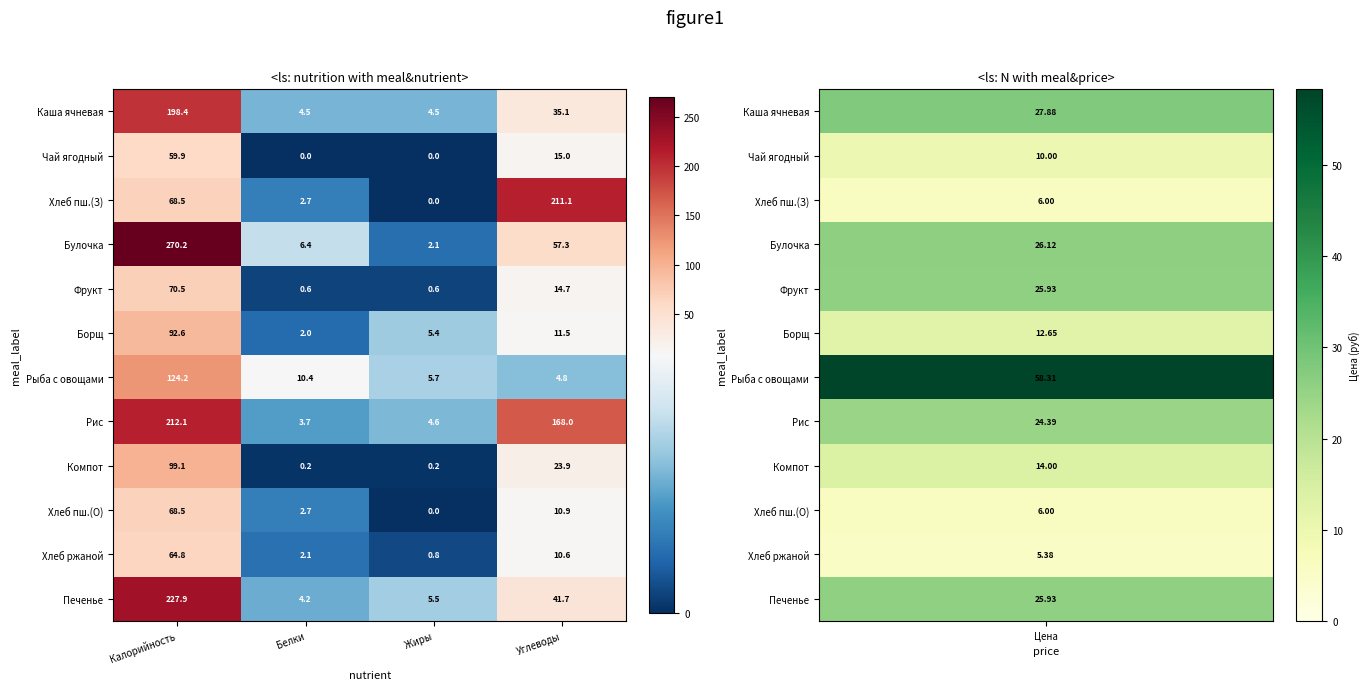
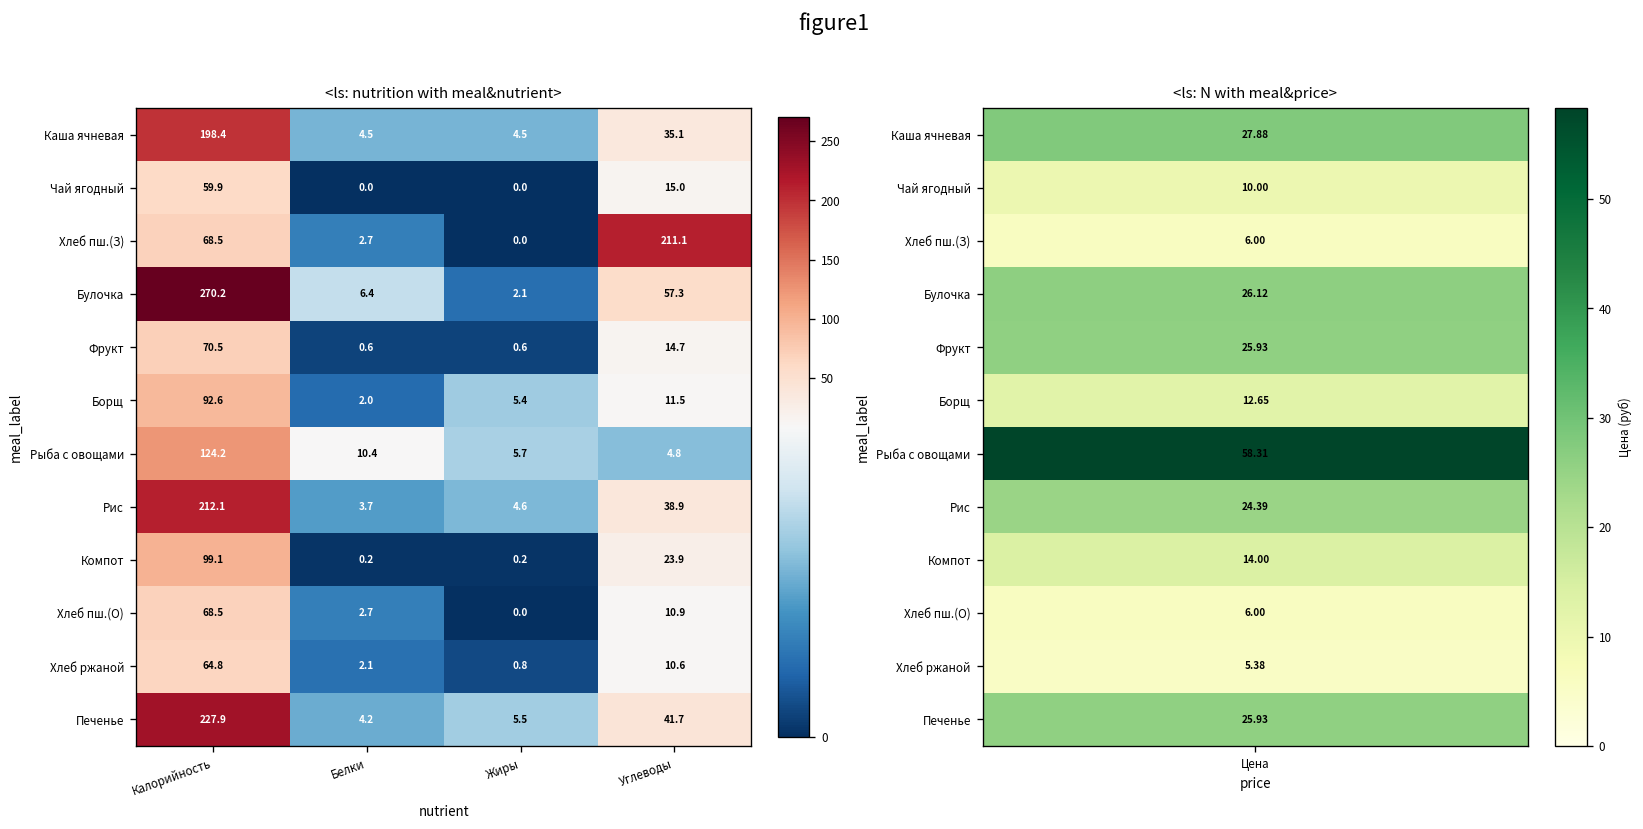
  {
    "<ls: nutrition with meal&nutrient>": {
      "Каша ячневая": {
        "Калорийность": 198.4,
        "Белки": 4.5,
        "Жиры": 4.5,
        "Углеводы": 35.1
      },
      "Чай ягодный": {
        "Калорийность": 59.9,
        "Белки": 0.0,
        "Жиры": 0.0,
        "Углеводы": 15.0
      },
      "Хлеб пш.(З)": {
        "Калорийность": 68.5,
        "Белки": 2.7,
        "Жиры": 0.0,
        "Углеводы": 211.1
      },
      "Булочка": {
        "Калорийность": 270.2,
        "Белки": 6.4,
        "Жиры": 2.1,
        "Углеводы": 57.3
      },
      "Фрукт": {
        "Калорийность": 70.5,
        "Белки": 0.6,
        "Жиры": 0.6,
        "Углеводы": 14.7
      },
      "Борщ": {
        "Калорийность": 92.6,
        "Белки": 2.0,
        "Жиры": 5.4,
        "Углеводы": 11.5
      },
      "Рыба с овощами": {
        "Калорийность": 124.2,
        "Белки": 10.4,
        "Жиры": 5.7,
        "Углеводы": 4.8
      },
      "Рис": {
        "Калорийность": 212.1,
        "Белки": 3.7,
        "Жиры": 4.6,
-       "Углеводы": 168.0
+       "Углеводы": 38.9
      },
      "Компот": {
        "Калорийность": 99.1,
        "Белки": 0.2,
        "Жиры": 0.2,
        "Углеводы": 23.9
      },
      "Хлеб пш.(О)": {
        "Калорийность": 68.5,
        "Белки": 2.7,
        "Жиры": 0.0,
        "Углеводы": 10.9
      },
      "Хлеб ржаной": {
        "Калорийность": 64.8,
        "Белки": 2.1,
        "Жиры": 0.8,
        "Углеводы": 10.6
      },
      "Печенье": {
        "Калорийность": 227.9,
        "Белки": 4.2,
        "Жиры": 5.5,
        "Углеводы": 41.7
      }
    },
    "<ls: N with meal&price>": {
      "Каша ячневая": {
        "Цена": 27.88
      },
      "Чай ягодный": {
        "Цена": 10.00
      },
      "Хлеб пш.(З)": {
        "Цена": 6.00
      },
      "Булочка": {
        "Цена": 26.12
      },
      "Фрукт": {
        "Цена": 25.93
      },
      "Борщ": {
        "Цена": 12.65
      },
      "Рыба с овощами": {
        "Цена": 58.31
      },
      "Рис": {
        "Цена": 24.39
      },
      "Компот": {
        "Цена": 14.00
      },
      "Хлеб пш.(О)": {
        "Цена": 6.00
      },
      "Хлеб ржаной": {
        "Цена": 5.38
      },
      "Печенье": {
        "Цена": 25.93
      }
    }
  }
